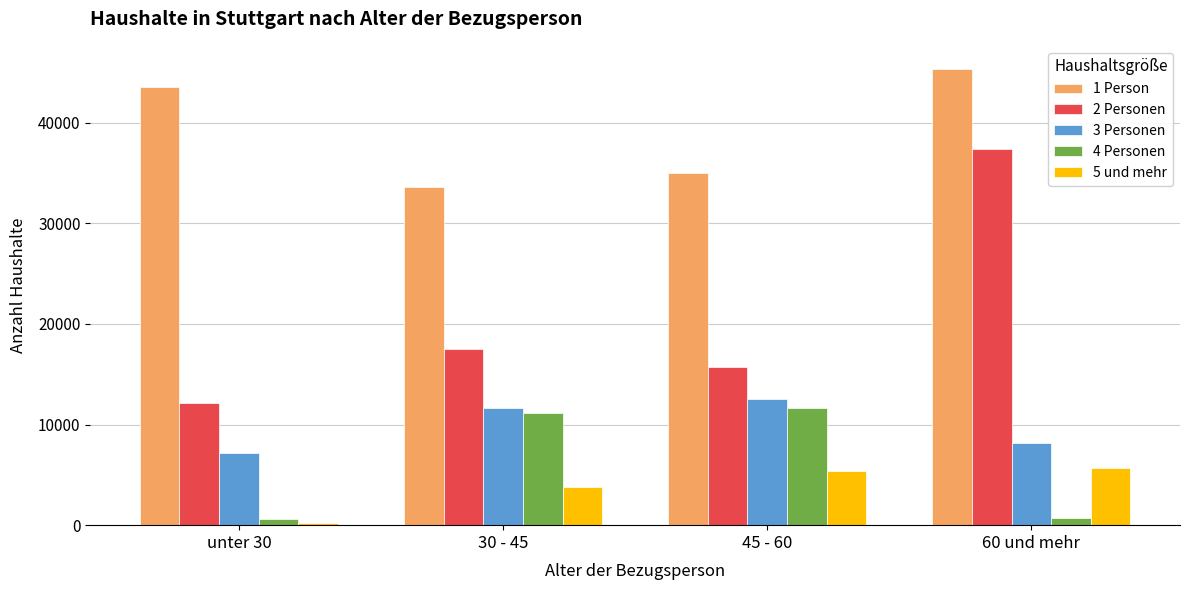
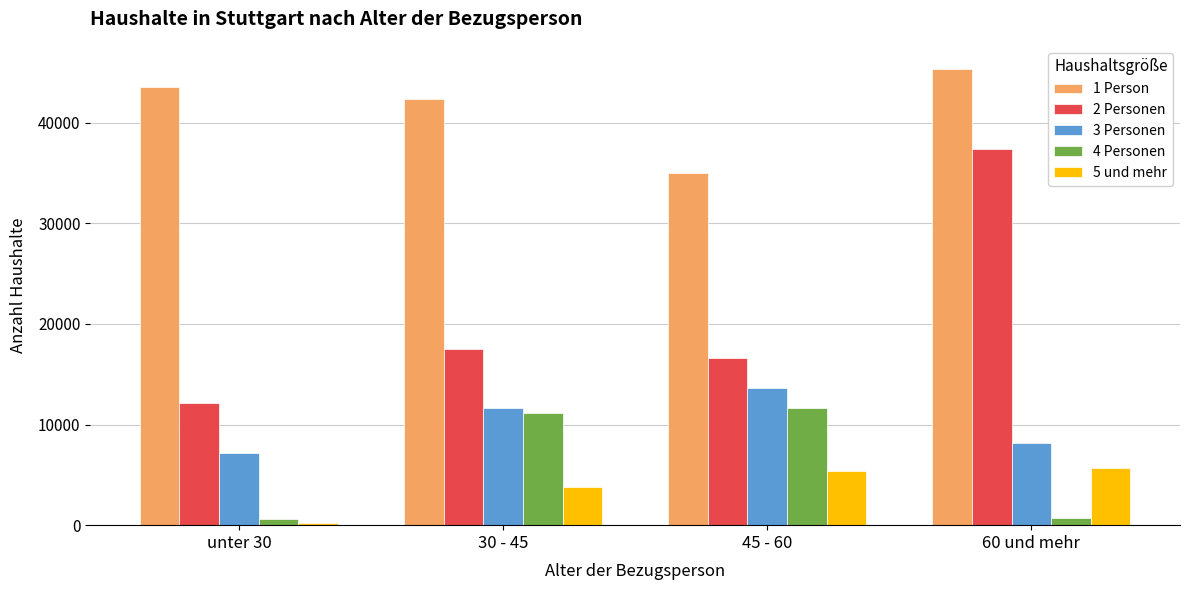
  {
    "1 Person": {
      "unter 30": 43500,
-     "30 - 45": 33600,
+     "30 - 45": 42300,
      "45 - 60": 35000,
      "60 und mehr": 45300
    },
    "2 Personen": {
      "unter 30": 12100,
      "30 - 45": 17500,
-     "45 - 60": 15800,
+     "45 - 60": 16600,
      "60 und mehr": 37400
    },
    "3 Personen": {
      "unter 30": 7200,
      "30 - 45": 11600,
-     "45 - 60": 12500,
+     "45 - 60": 13600,
      "60 und mehr": 8200
    },
    "4 Personen": {
      "unter 30": 600,
      "30 - 45": 11200,
      "45 - 60": 11600,
      "60 und mehr": 700
    },
    "5 und mehr": {
      "unter 30": 300,
      "30 - 45": 3700,
      "45 - 60": 5400,
      "60 und mehr": 5700
    }
  }
